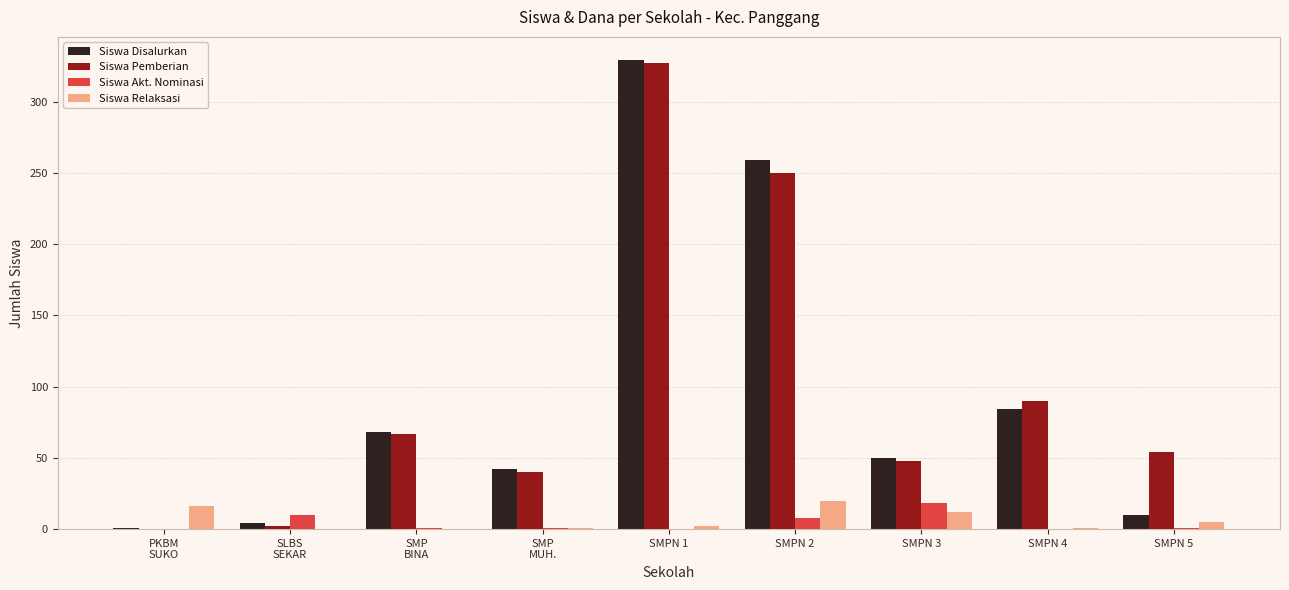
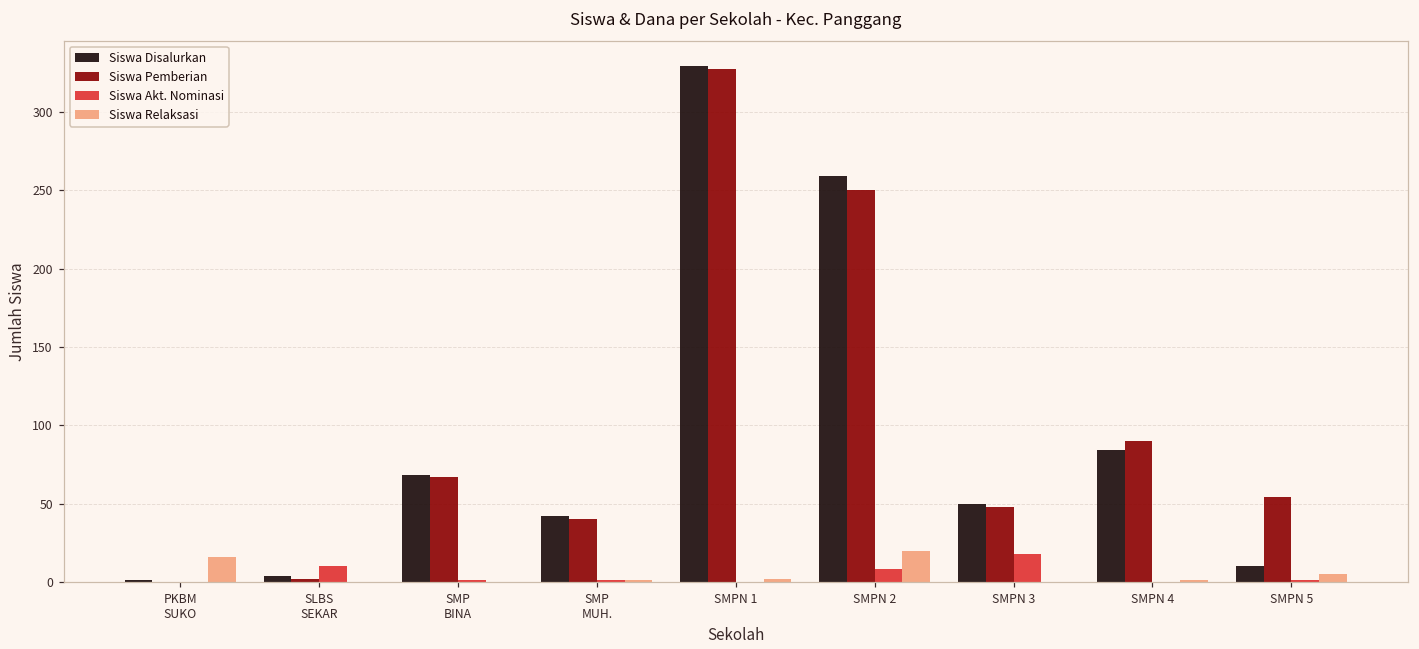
  {
    "Siswa Disalurkan": {
      "SLBS SEKAR": 4,
      "SMP BINA": 68,
      "SMP MUH.": 42,
      "SMPN 1": 329,
      "SMPN 2": 259,
      "SMPN 3": 50,
      "SMPN 4": 84,
      "SMPN 5": 10
    },
    "Siswa Pemberian": {
      "PKBM SUKO": 0,
      "SLBS SEKAR": 2,
      "SMP BINA": 67,
      "SMP MUH.": 40,
      "SMPN 1": 327,
      "SMPN 2": 250,
      "SMPN 3": 48,
      "SMPN 4": 90,
      "SMPN 5": 54
    },
    "Siswa Akt. Nominasi": {
      "PKBM SUKO": 0,
      "SLBS SEKAR": 10,
      "SMPN 1": 0,
      "SMPN 2": 8,
      "SMPN 3": 18,
      "SMPN 4": 0
    },
    "Siswa Relaksasi": {
      "PKBM SUKO": 16,
      "SLBS SEKAR": 0,
      "SMP BINA": 0,
      "SMPN 1": 2,
      "SMPN 2": 20,
-     "SMPN 3": 12,
+     "SMPN 3": 0,
      "SMPN 5": 5
    }
  }
